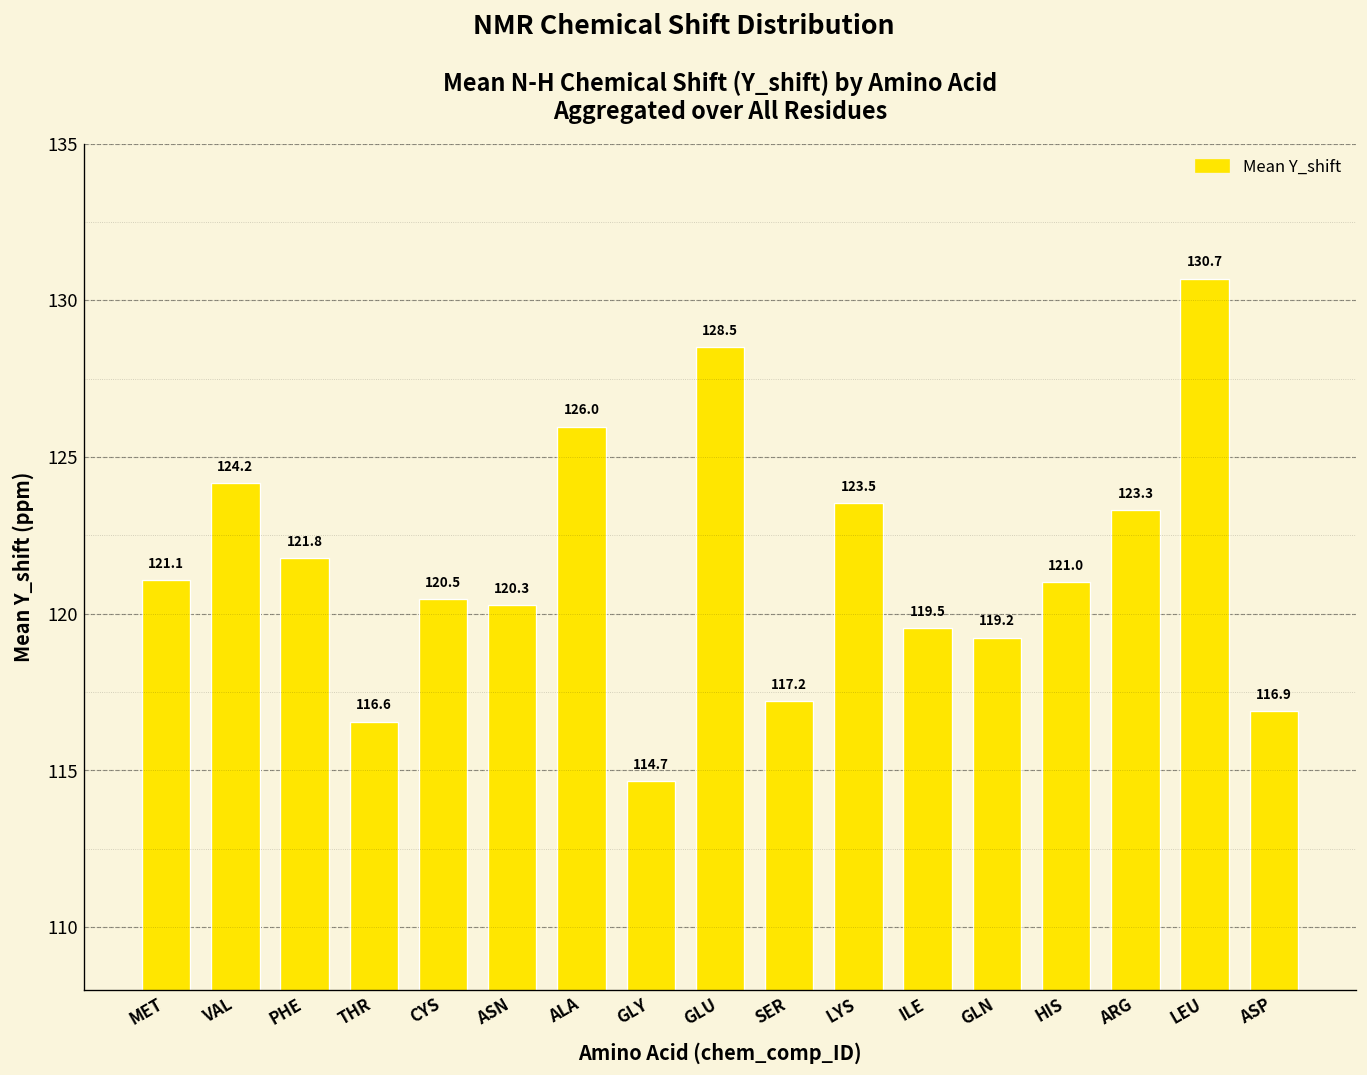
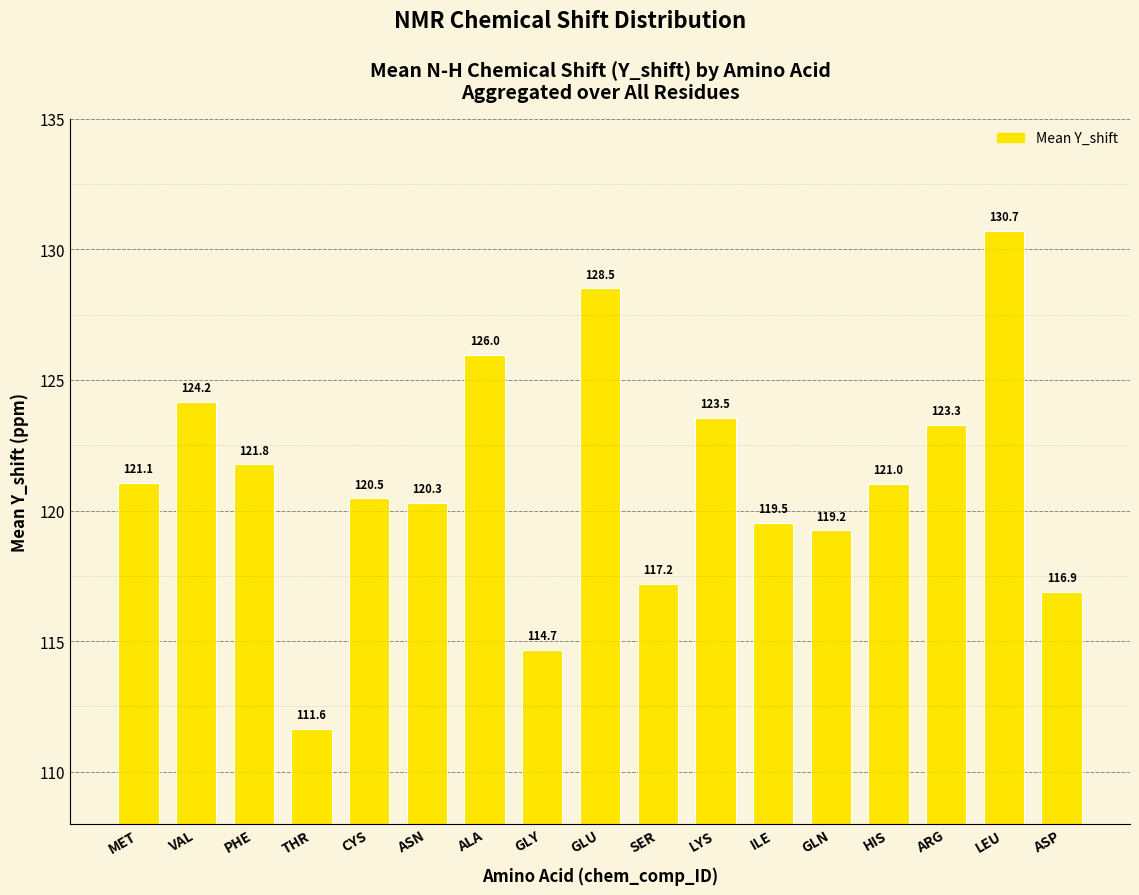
  {
    "MET": 121.1,
    "VAL": 124.2,
    "PHE": 121.8,
-   "THR": 116.6,
+   "THR": 111.6,
    "CYS": 120.5,
    "ASN": 120.3,
    "ALA": 126.0,
    "GLY": 114.7,
    "GLU": 128.5,
    "SER": 117.2,
    "LYS": 123.5,
    "ILE": 119.5,
    "GLN": 119.2,
    "HIS": 121.0,
    "ARG": 123.3,
    "LEU": 130.7,
    "ASP": 116.9
  }
